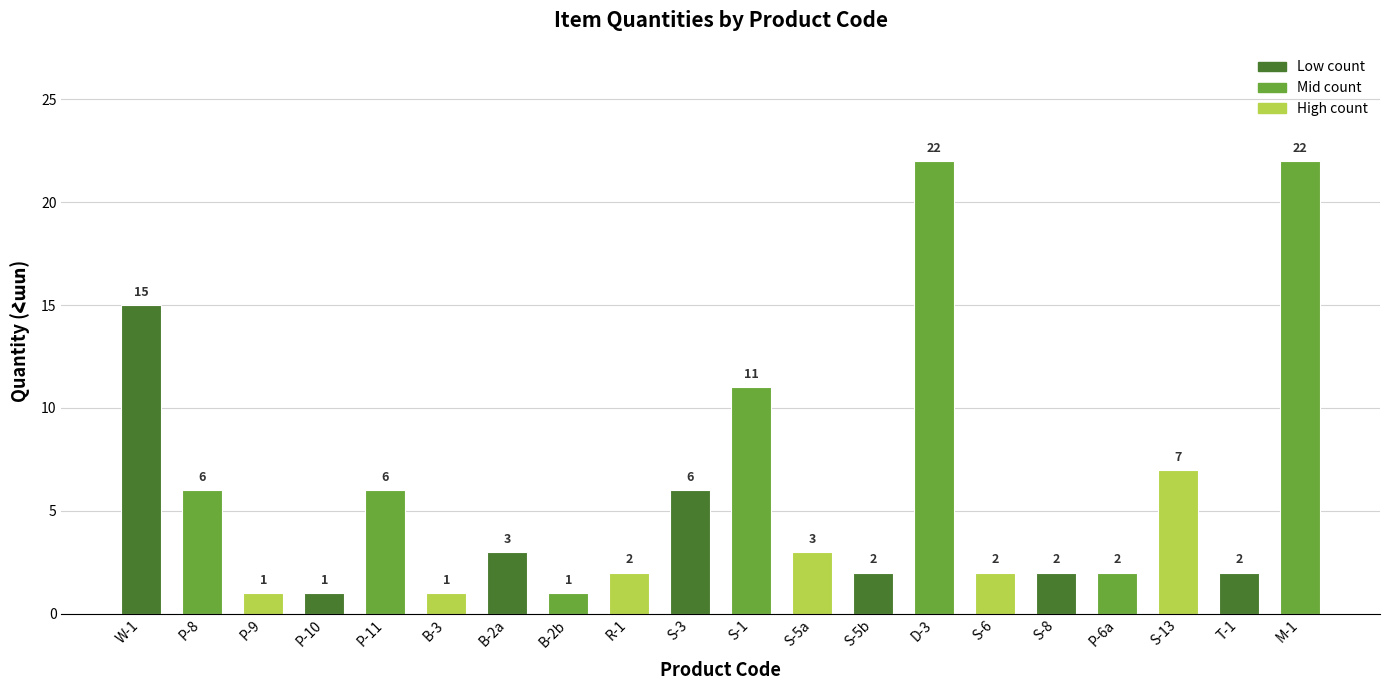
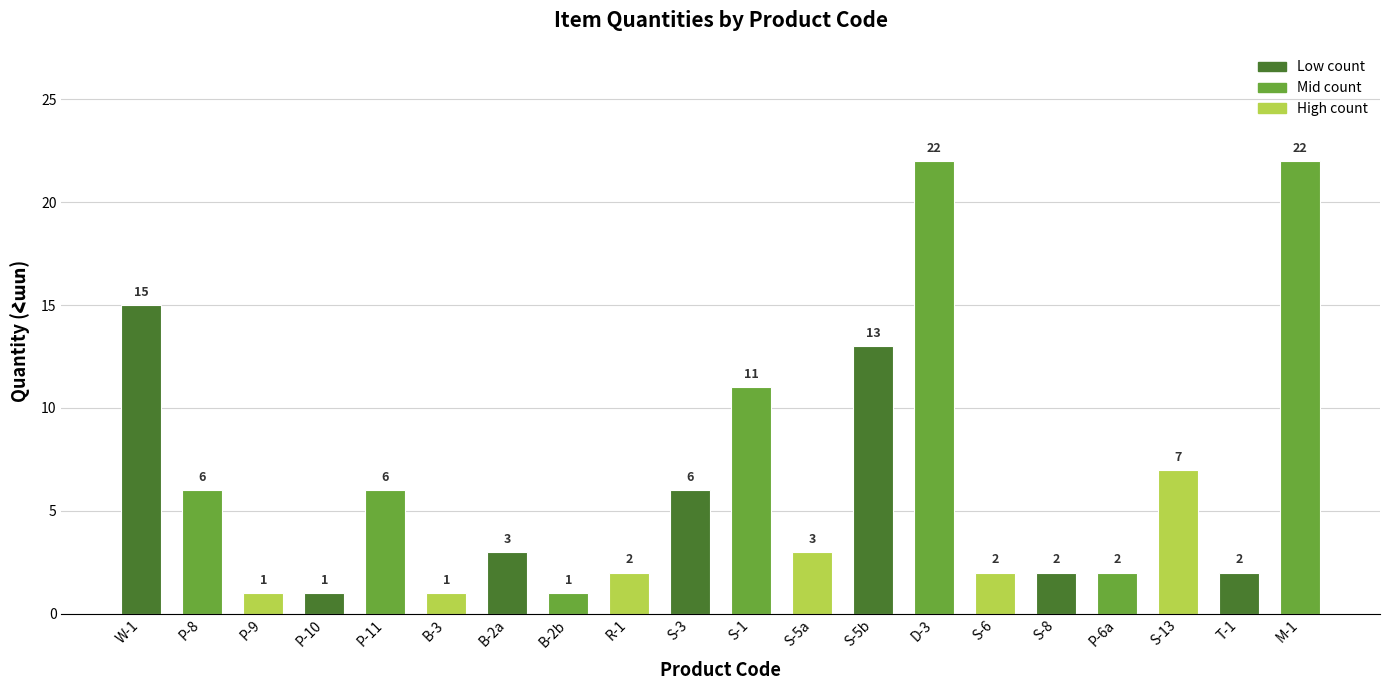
  {
    "W-1": 15,
    "P-8": 6,
    "P-9": 1,
    "P-10": 1,
    "P-11": 6,
    "B-3": 1,
    "B-2a": 3,
    "B-2b": 1,
    "R-1": 2,
    "S-3": 6,
    "S-1": 11,
    "S-5a": 3,
-   "S-5b": 2,
+   "S-5b": 13,
    "D-3": 22,
    "S-6": 2,
    "S-8": 2,
    "P-6a": 2,
    "S-13": 7,
    "T-1": 2,
    "M-1": 22
  }
